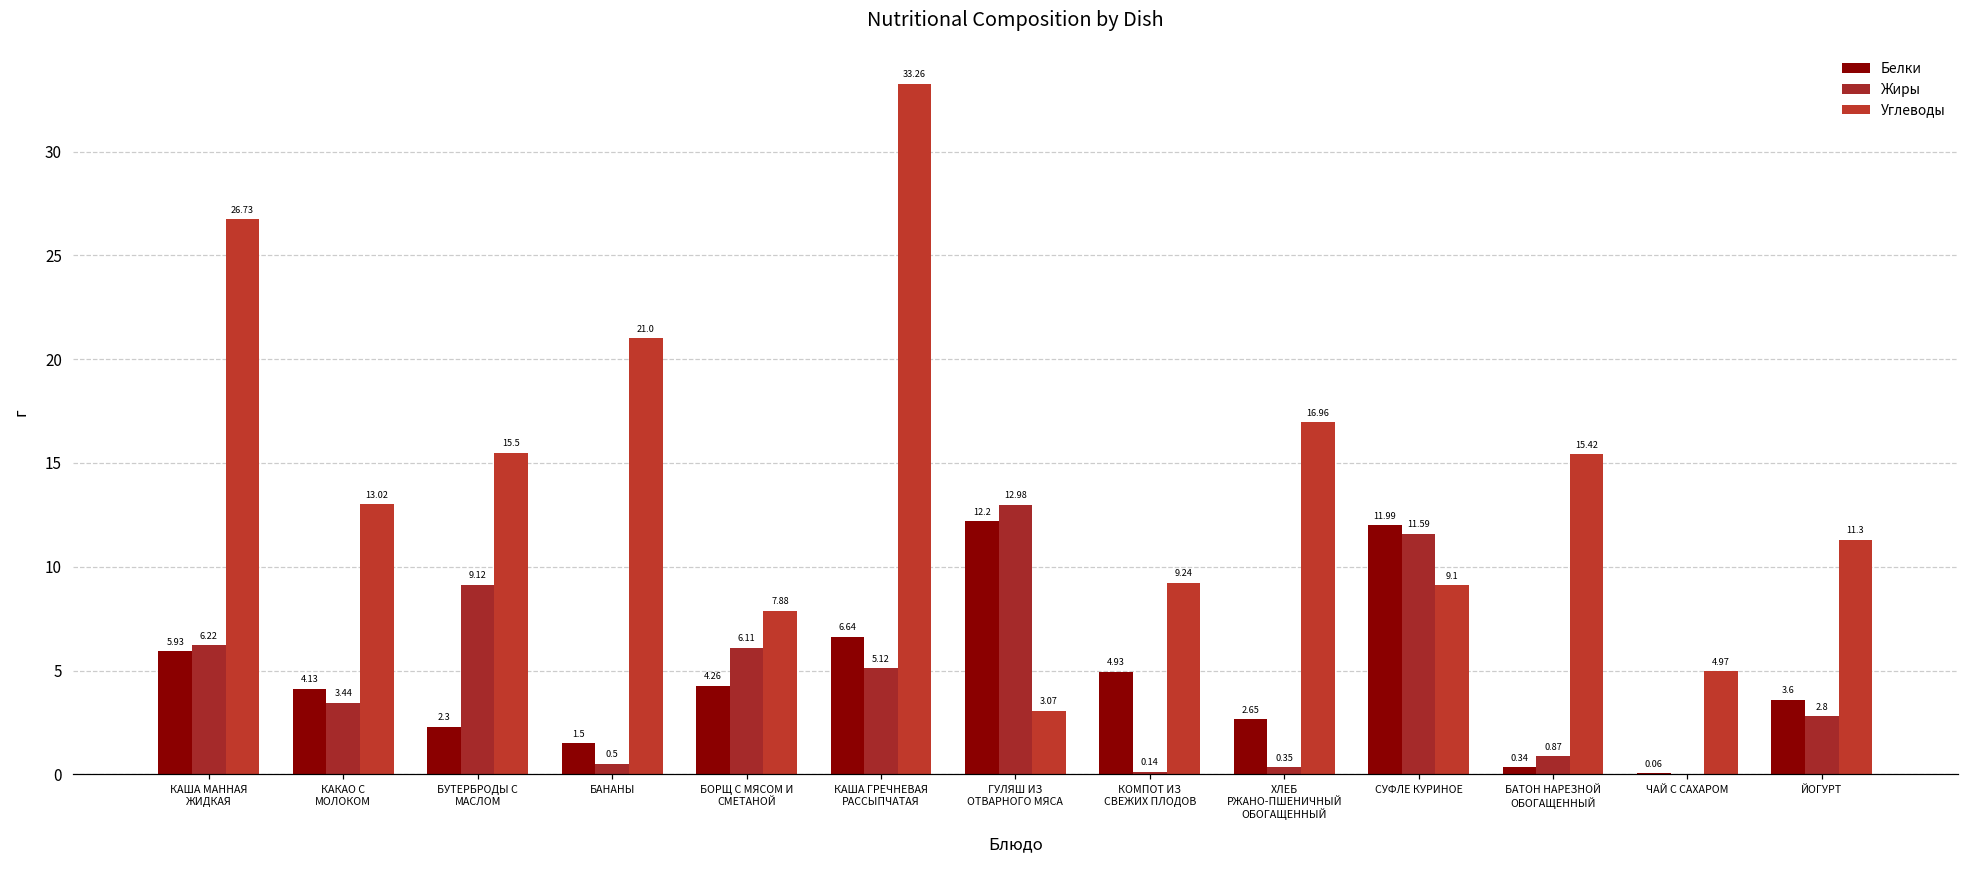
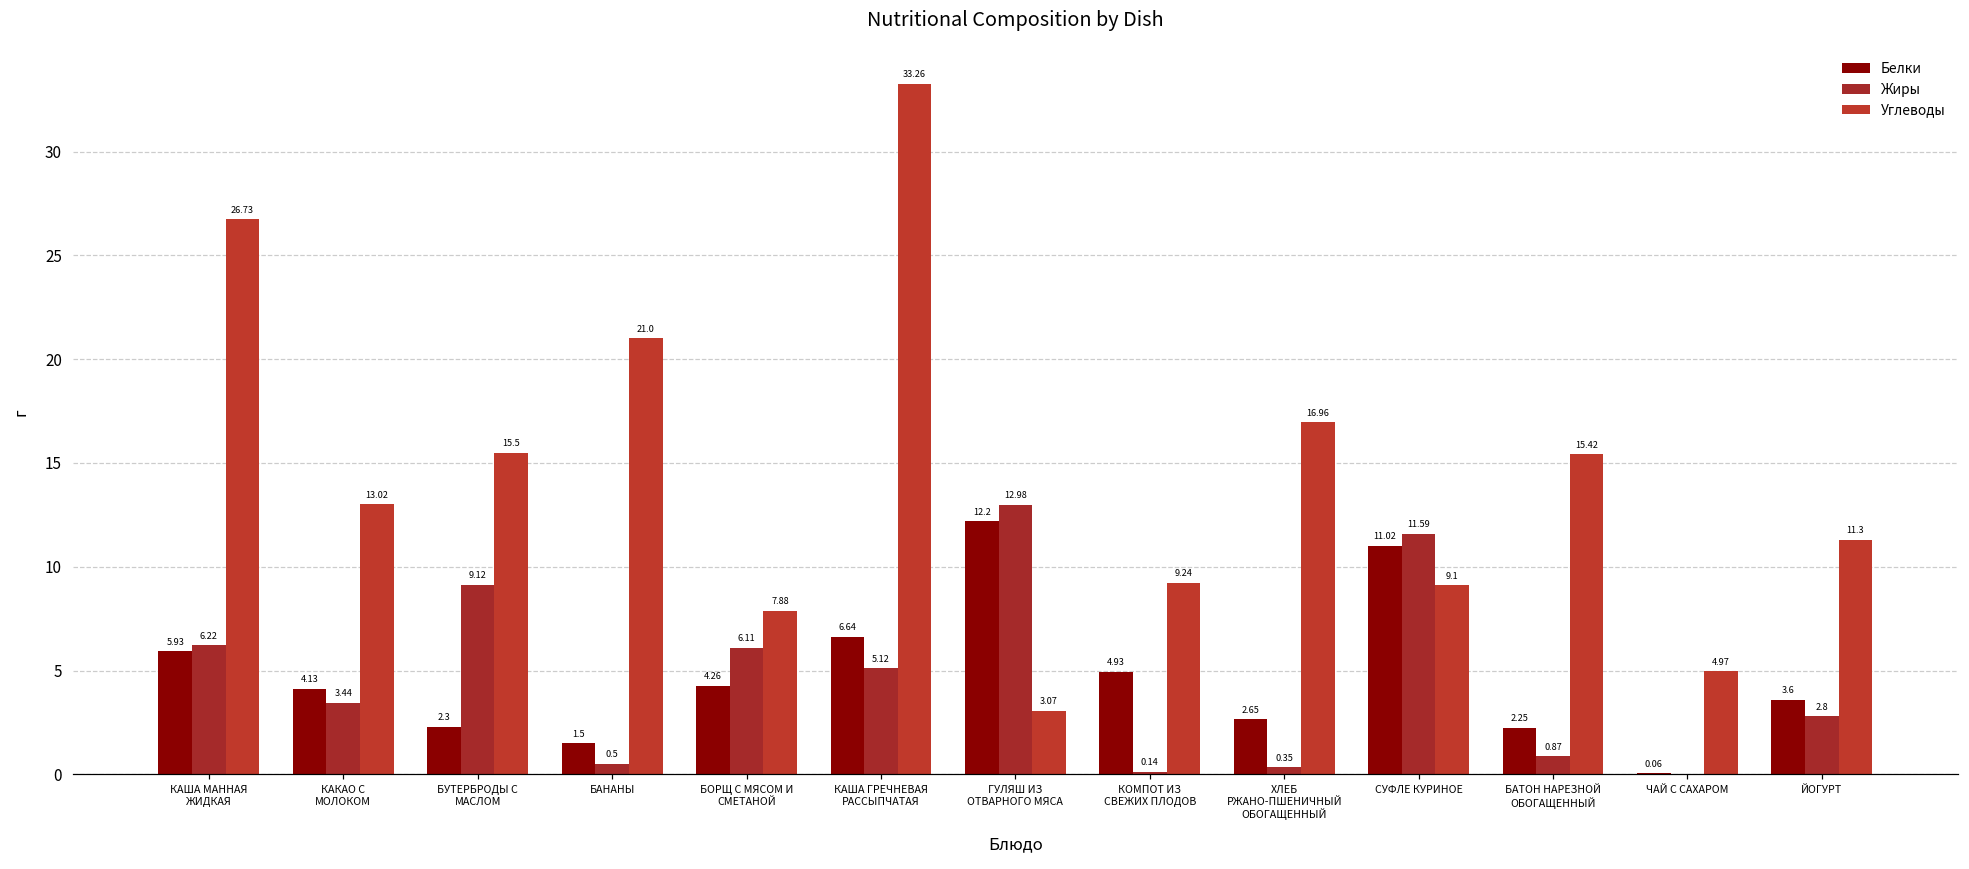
  {
    "Белки": {
      "КАША МАННАЯ ЖИДКАЯ": 5.93,
      "КАКАО С МОЛОКОМ": 4.13,
      "БУТЕРБРОДЫ С МАСЛОМ": 2.3,
      "БАНАНЫ": 1.5,
      "БОРЩ С МЯСОМ И СМЕТАНОЙ": 4.26,
      "КАША ГРЕЧНЕВАЯ РАССЫПЧАТАЯ": 6.64,
      "ГУЛЯШ ИЗ ОТВАРНОГО МЯСА": 12.2,
      "КОМПОТ ИЗ СВЕЖИХ ПЛОДОВ": 4.93,
      "ХЛЕБ РЖАНО-ПШЕНИЧНЫЙ ОБОГАЩЕННЫЙ": 2.65,
-     "СУФЛЕ КУРИНОЕ": 11.99,
-     "БАТОН НАРЕЗНОЙ ОБОГАЩЕННЫЙ": 0.34,
+     "СУФЛЕ КУРИНОЕ": 11.02,
+     "БАТОН НАРЕЗНОЙ ОБОГАЩЕННЫЙ": 2.25,
      "ЧАЙ С САХАРОМ": 0.06,
      "ЙОГУРТ": 3.6
    }
  }
